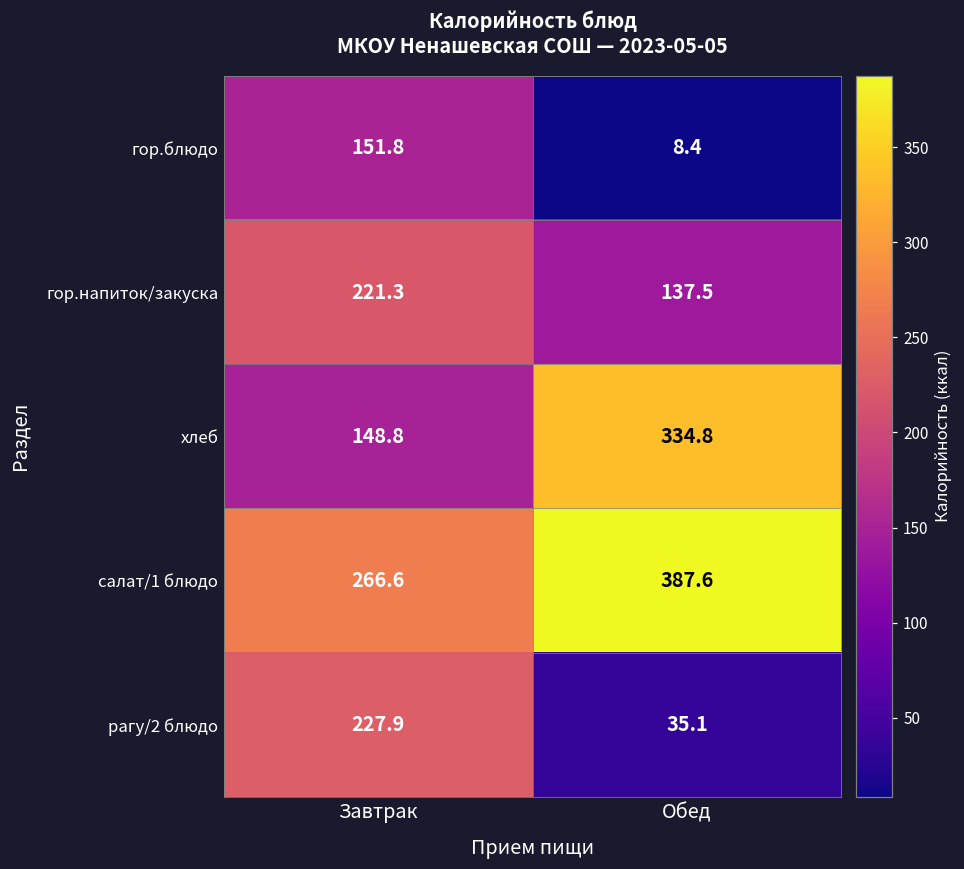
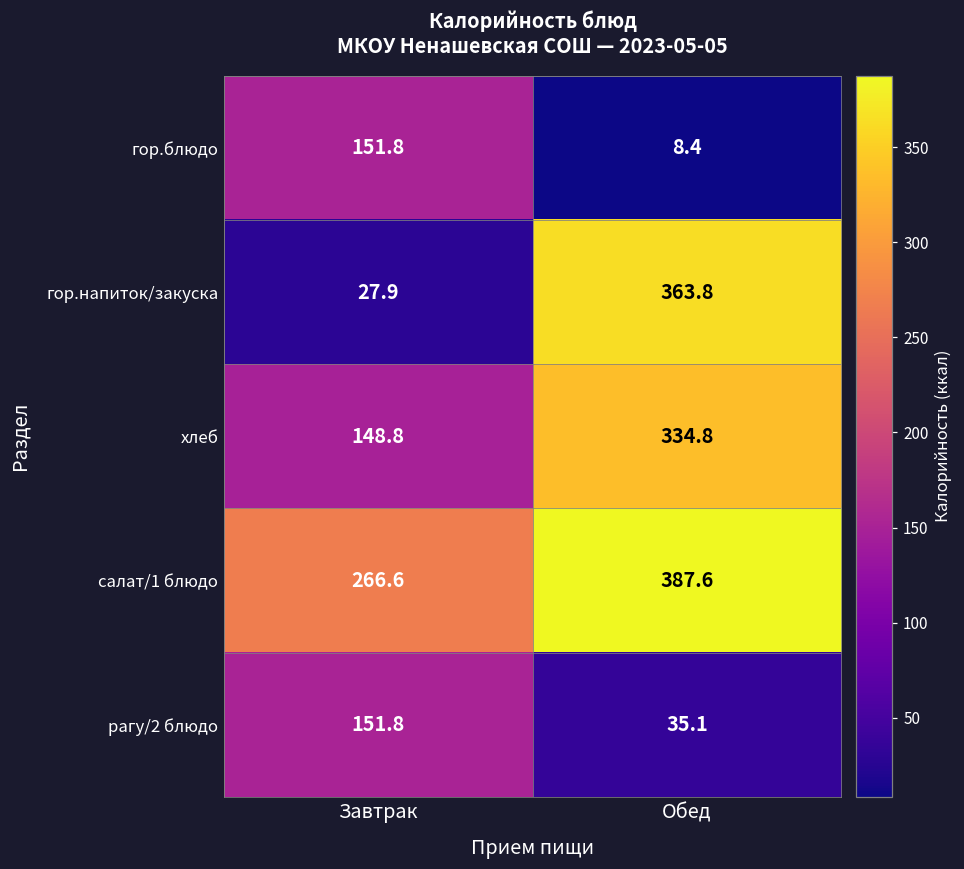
  {
    "гор.блюдо": {
      "Завтрак": 151.8,
      "Обед": 8.4
    },
    "гор.напиток/закуска": {
-     "Завтрак": 221.3,
-     "Обед": 137.5
+     "Завтрак": 27.9,
+     "Обед": 363.8
    },
    "хлеб": {
      "Завтрак": 148.8,
      "Обед": 334.8
    },
    "салат/1 блюдо": {
      "Завтрак": 266.6,
      "Обед": 387.6
    },
    "рагу/2 блюдо": {
-     "Завтрак": 227.9,
+     "Завтрак": 151.8,
      "Обед": 35.1
    }
  }
